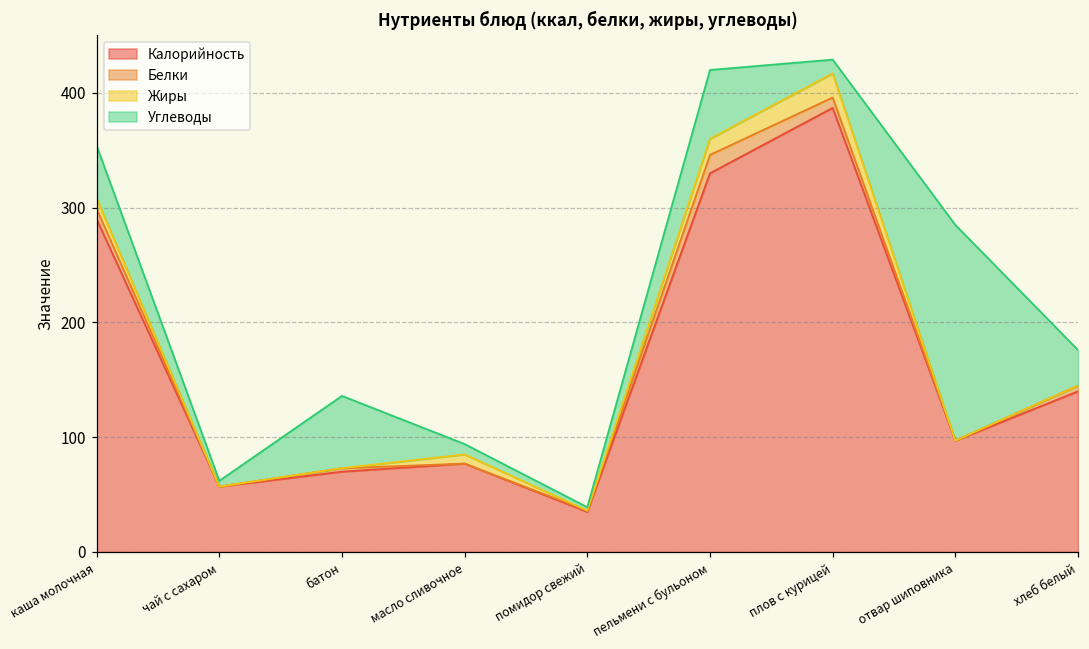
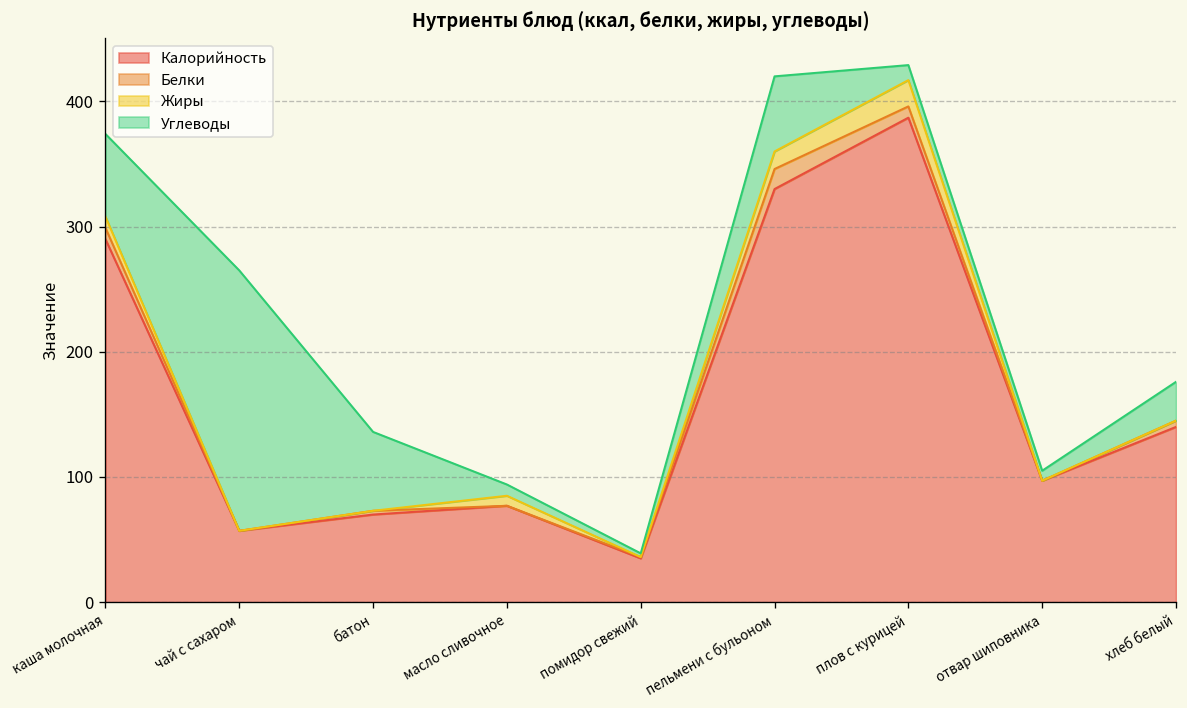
  {
    "Углеводы": {
-     "каша молочная": 46,
-     "чай с сахаром": 5,
+     "каша молочная": 66,
+     "чай с сахаром": 208,
      "батон": 63,
      "масло сливочное": 9,
      "помидор свежий": 3,
      "пельмени с бульоном": 60,
      "плов с курицей": 12,
-     "отвар шиповника": 188,
+     "отвар шиповника": 8,
      "хлеб белый": 31
    }
  }
